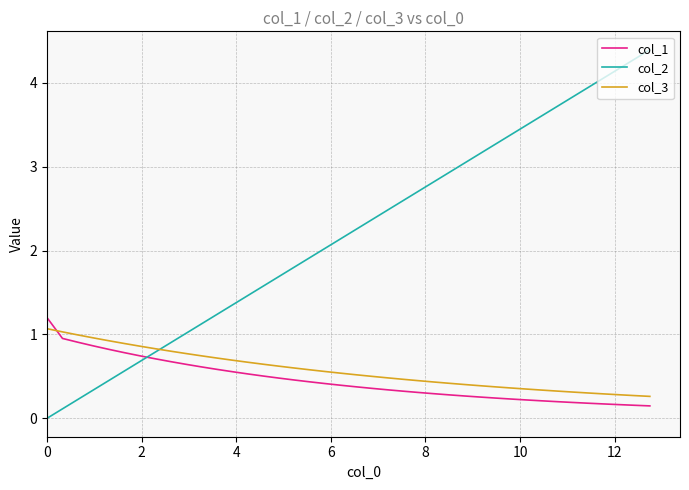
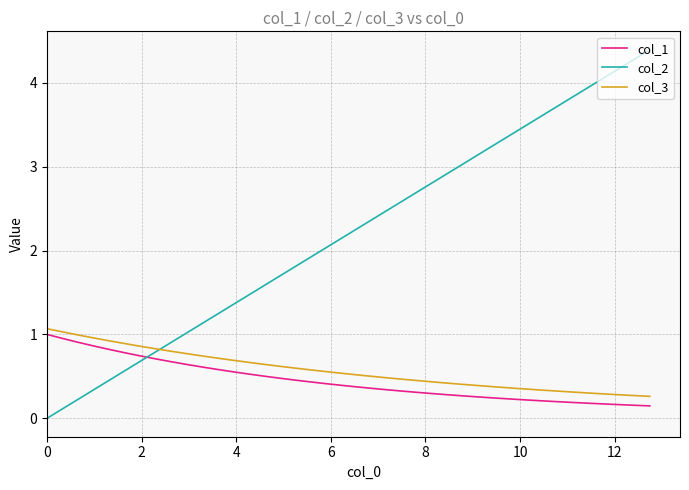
  {
    "col_1": {
-     "0": 1.2
+     "0": 1.0
    },
    "col_2": {
      "0": 0.0
    },
    "col_3": {
      "0": 1.1
    }
  }
